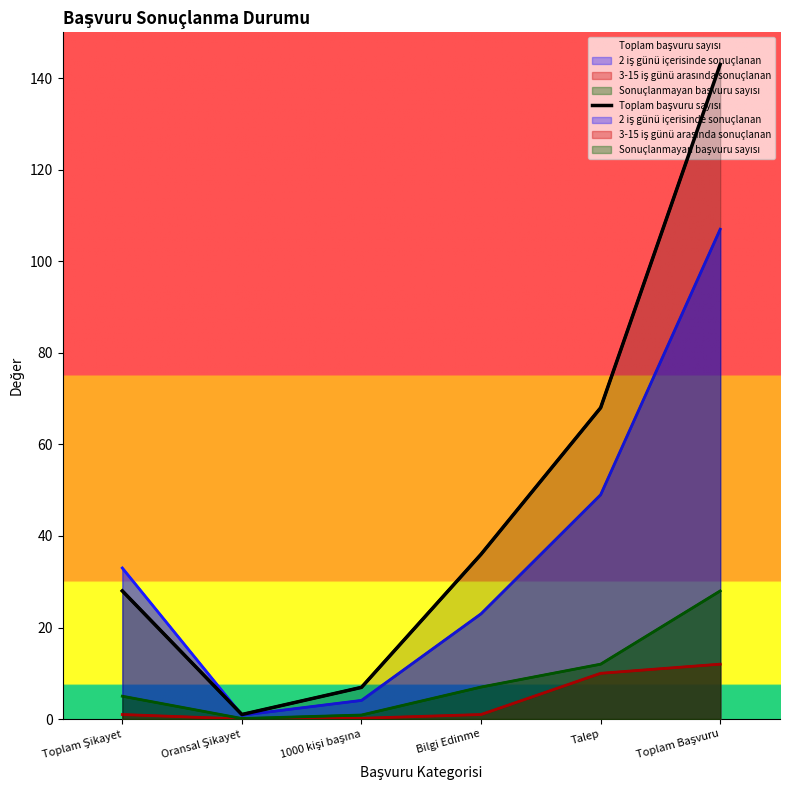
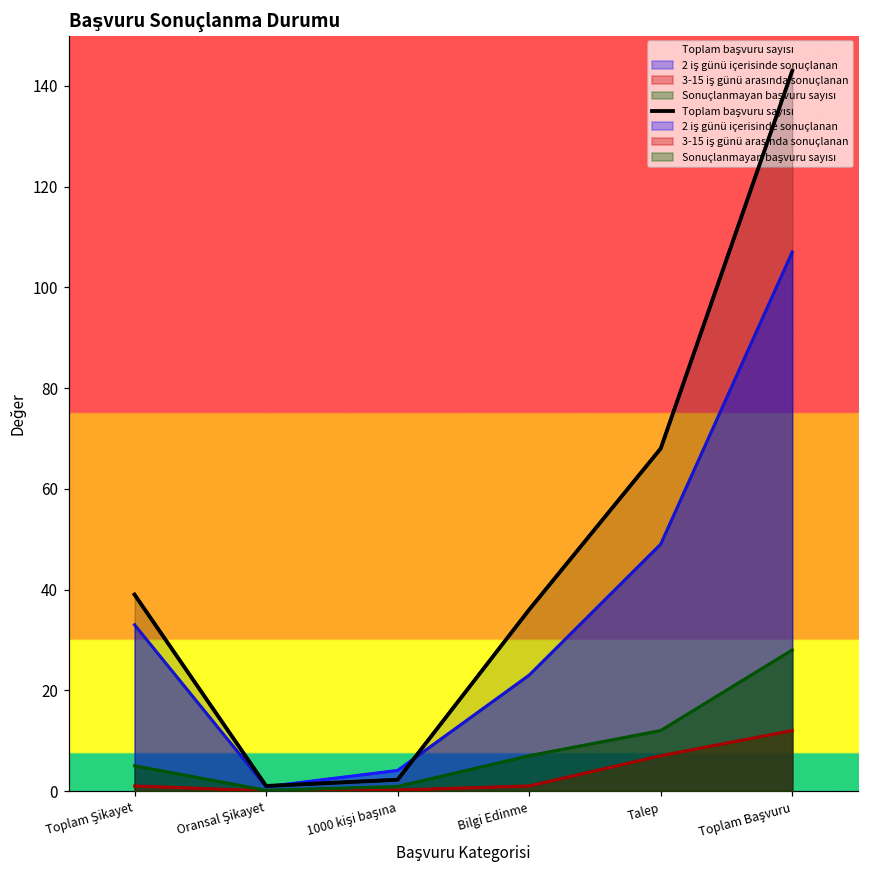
  {
    "Toplam başvuru sayısı": {
-     "Toplam Şikayet": 28,
-     "1000 kişi başına": 7,
+     "Toplam Şikayet": 39,
+     "1000 kişi başına": 2,
      "Bilgi Edinme": 36,
      "Talep": 68
    },
    "2 iş günü içerisinde sonuçlanan": {
      "Toplam Şikayet": 33,
      "1000 kişi başına": 4,
      "Bilgi Edinme": 23,
      "Talep": 49,
      "Toplam Başvuru": 107
    },
    "3-15 iş günü arasında sonuçlanan": {
      "Toplam Şikayet": 1,
      "1000 kişi başına": 0,
      "Bilgi Edinme": 1,
-     "Talep": 10,
+     "Talep": 7,
      "Toplam Başvuru": 12
    },
    "Sonuçlanmayan başvuru sayısı": {
      "Toplam Şikayet": 5,
      "1000 kişi başına": 1,
      "Bilgi Edinme": 7,
      "Talep": 12,
      "Toplam Başvuru": 28
    }
  }
